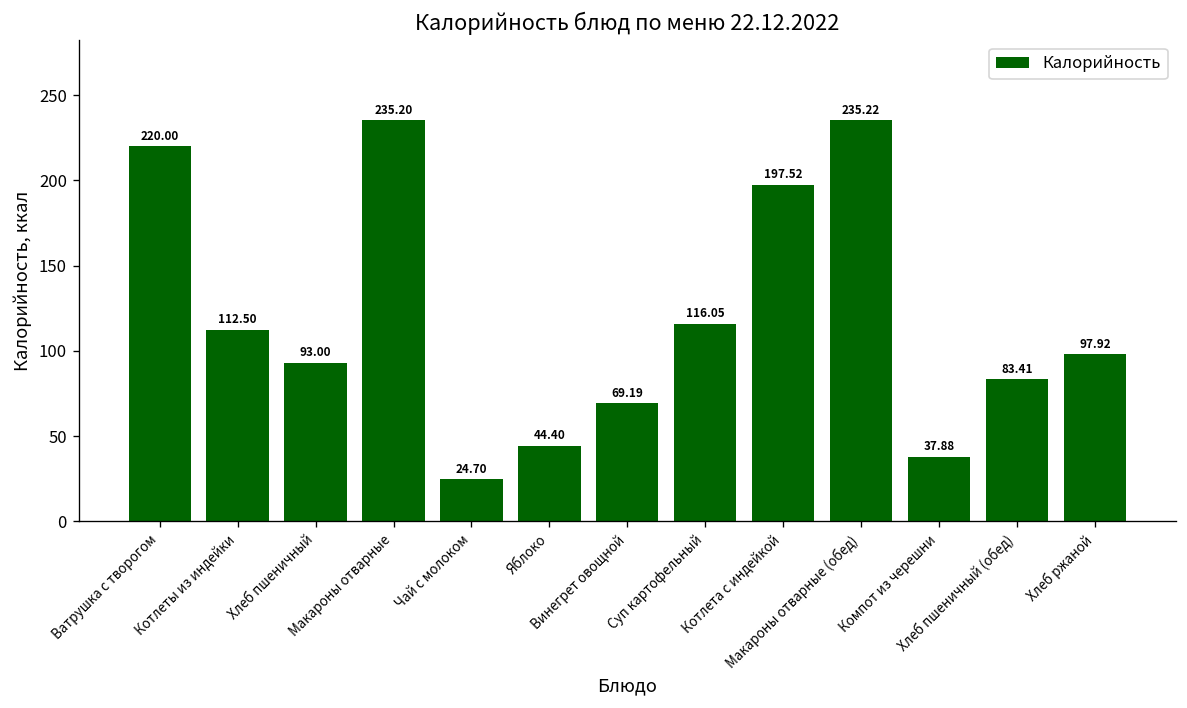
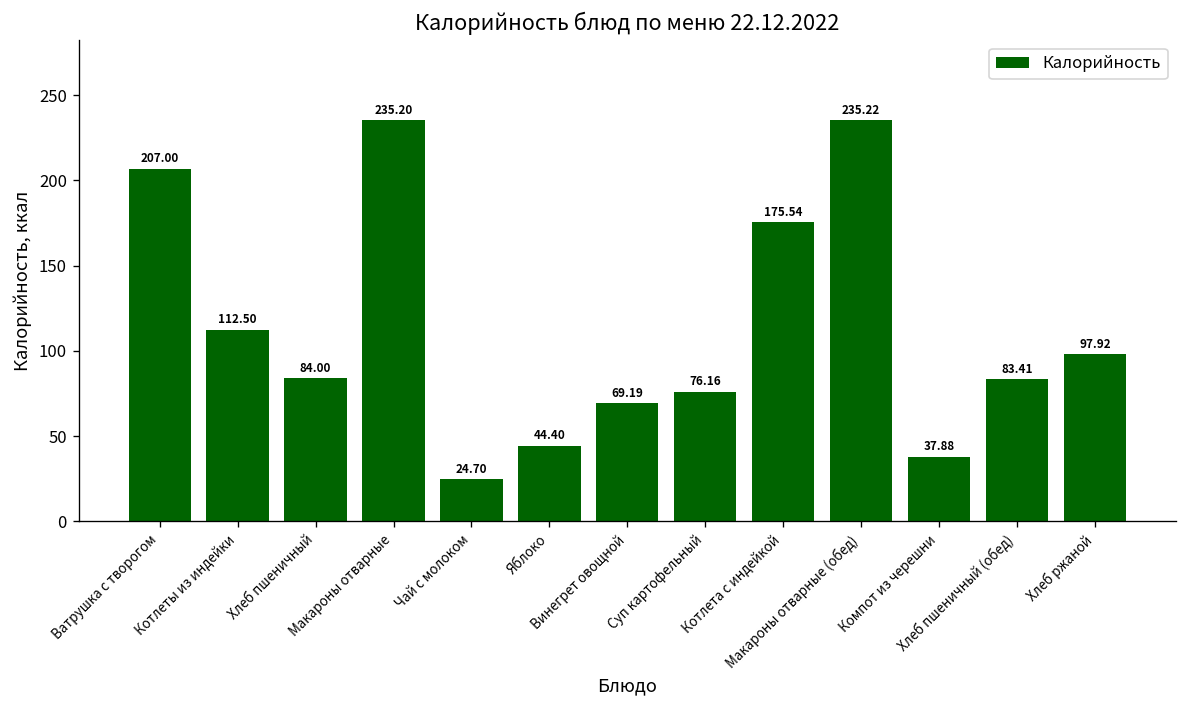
  {
-   "Ватрушка с творогом": 220.00,
+   "Ватрушка с творогом": 207.00,
    "Котлеты из индейки": 112.50,
-   "Хлеб пшеничный": 93.00,
+   "Хлеб пшеничный": 84.00,
    "Макароны отварные": 235.20,
    "Чай с молоком": 24.70,
    "Яблоко": 44.40,
    "Винегрет овощной": 69.19,
-   "Суп картофельный": 116.05,
-   "Котлета с индейкой": 197.52,
+   "Суп картофельный": 76.16,
+   "Котлета с индейкой": 175.54,
    "Макароны отварные (обед)": 235.22,
    "Компот из черешни": 37.88,
    "Хлеб пшеничный (обед)": 83.41,
    "Хлеб ржаной": 97.92
  }
